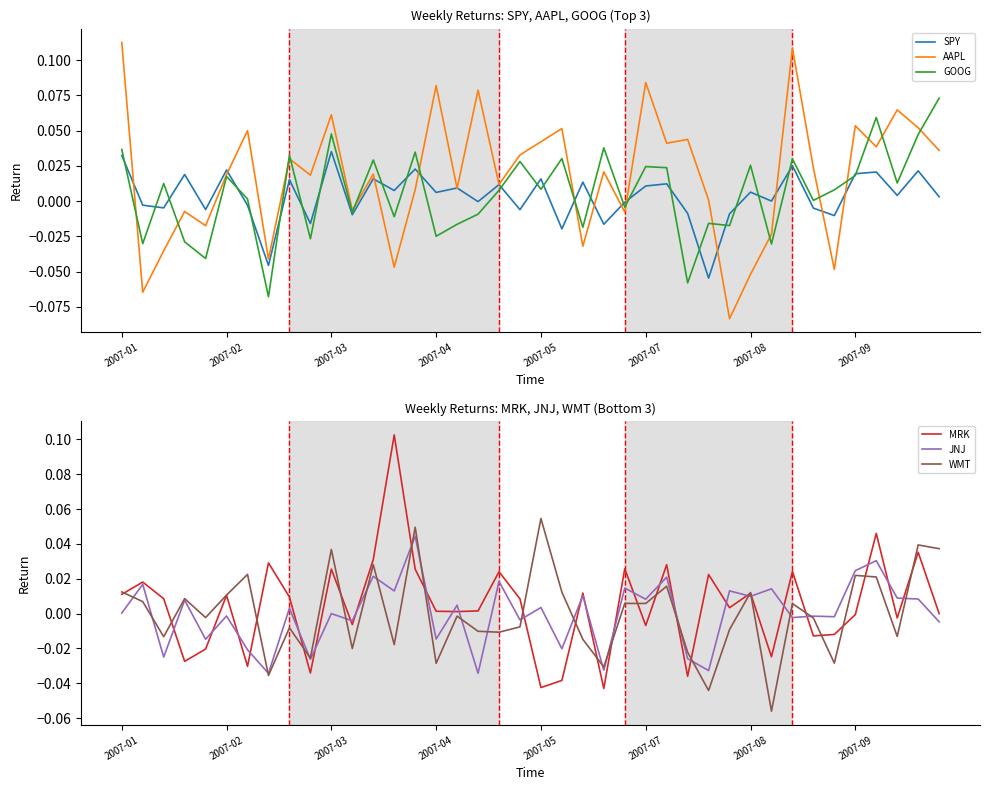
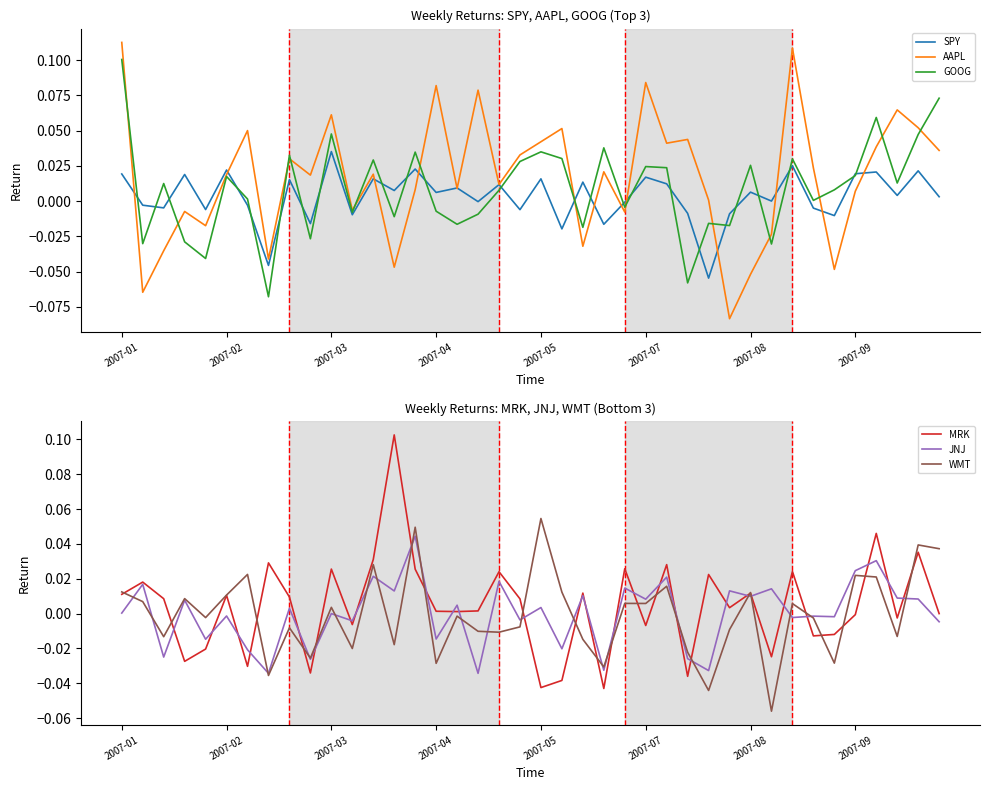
  {
    "Weekly Returns: SPY, AAPL, GOOG (Top 3)": {
      "SPY": {
-       "2007-01": 0.032,
+       "2007-01": 0.019,
        "2007-02": 0.022,
        "2007-03": 0.035,
        "2007-04": 0.006,
        "2007-05": 0.016,
-       "2007-07": 0.011,
+       "2007-07": 0.017,
        "2007-08": 0.006
      },
      "AAPL": {
        "2007-01": 0.113,
        "2007-03": 0.061,
        "2007-04": 0.082,
        "2007-05": 0.042,
        "2007-07": 0.084,
        "2007-08": -0.052,
-       "2007-09": 0.053
+       "2007-09": 0.007
      },
      "GOOG": {
-       "2007-01": 0.037,
+       "2007-01": 0.100,
        "2007-03": 0.048,
-       "2007-04": -0.025,
-       "2007-05": 0.008,
+       "2007-04": -0.007,
+       "2007-05": 0.035,
        "2007-07": 0.024,
        "2007-08": 0.025
      }
    },
    "Weekly Returns: MRK, JNJ, WMT (Bottom 3)": {
      "MRK": {
        "2007-03": 0.026,
        "2007-04": 0.001,
        "2007-05": -0.042,
        "2007-07": -0.007,
        "2007-09": -0.001
      },
      "JNJ": {
        "2007-01": 0.000,
        "2007-02": -0.001,
        "2007-03": 0.000,
        "2007-04": -0.015,
        "2007-05": 0.003,
        "2007-07": 0.008,
        "2007-08": 0.010,
        "2007-09": 0.025
      },
      "WMT": {
-       "2007-03": 0.037,
+       "2007-03": 0.004,
        "2007-04": -0.029,
        "2007-05": 0.055,
        "2007-07": 0.006,
        "2007-09": 0.022
      }
    }
  }
